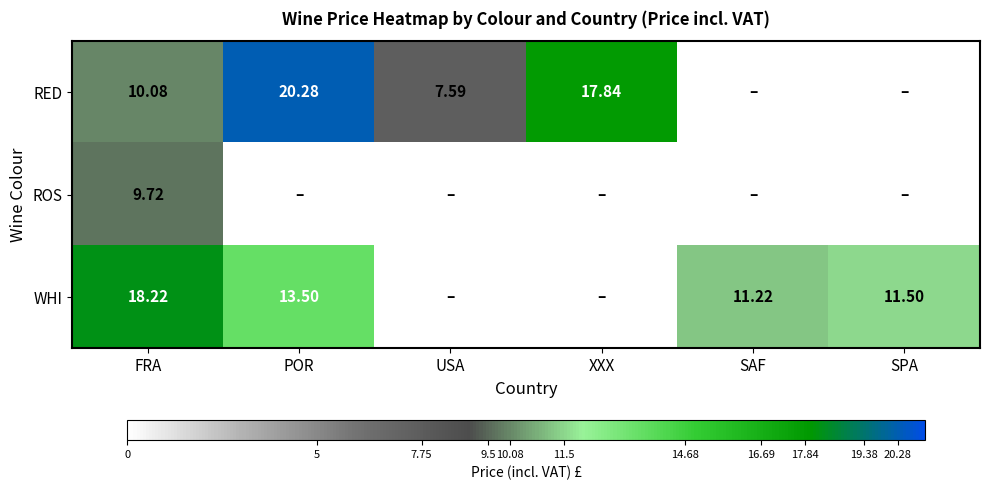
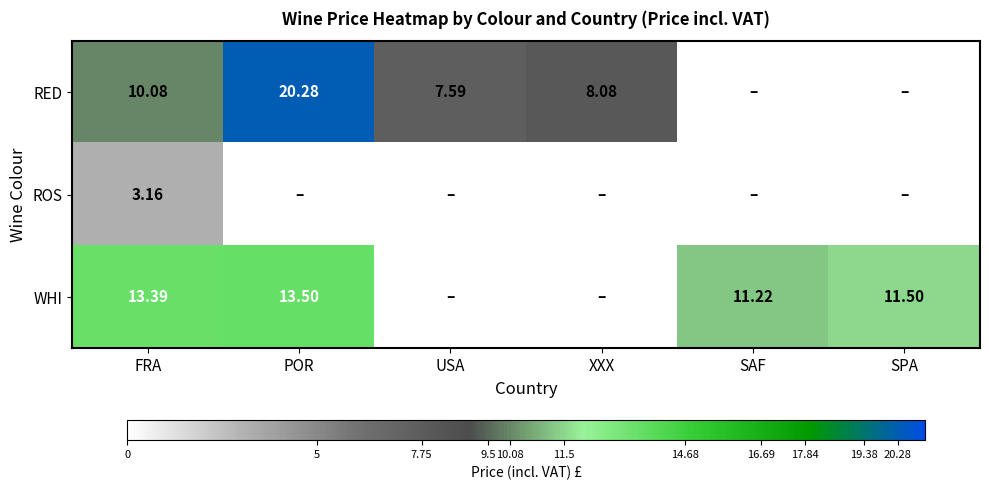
  {
    "RED": {
      "FRA": 10.08,
      "POR": 20.28,
      "USA": 7.59,
-     "XXX": 17.84
+     "XXX": 8.08
    },
    "ROS": {
-     "FRA": 9.72
+     "FRA": 3.16
    },
    "WHI": {
-     "FRA": 18.22,
+     "FRA": 13.39,
      "POR": 13.50,
      "SAF": 11.22,
      "SPA": 11.50
    }
  }
